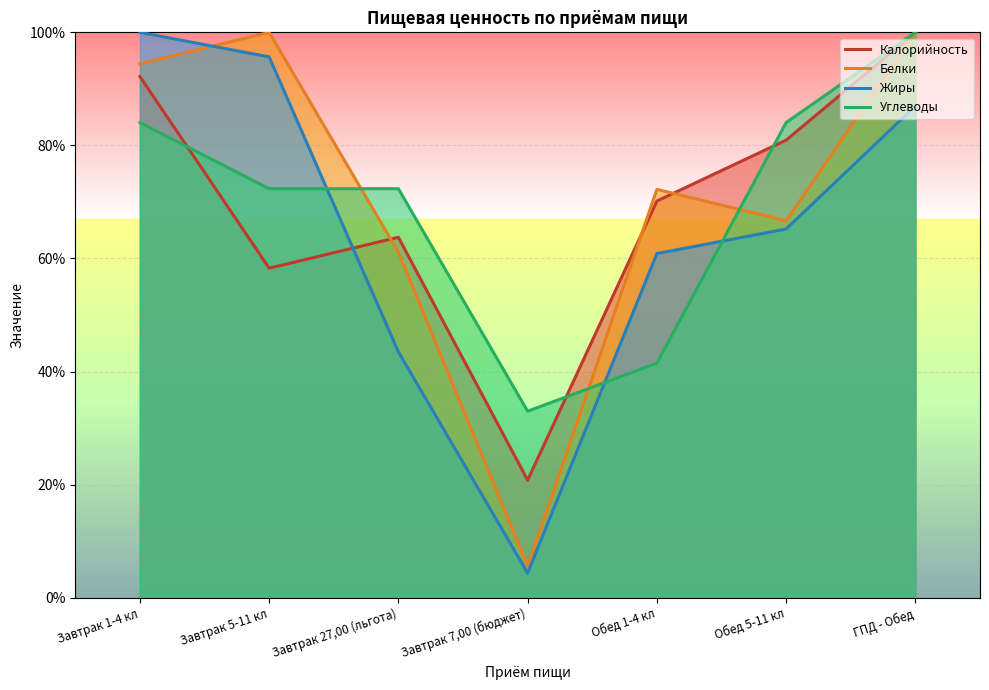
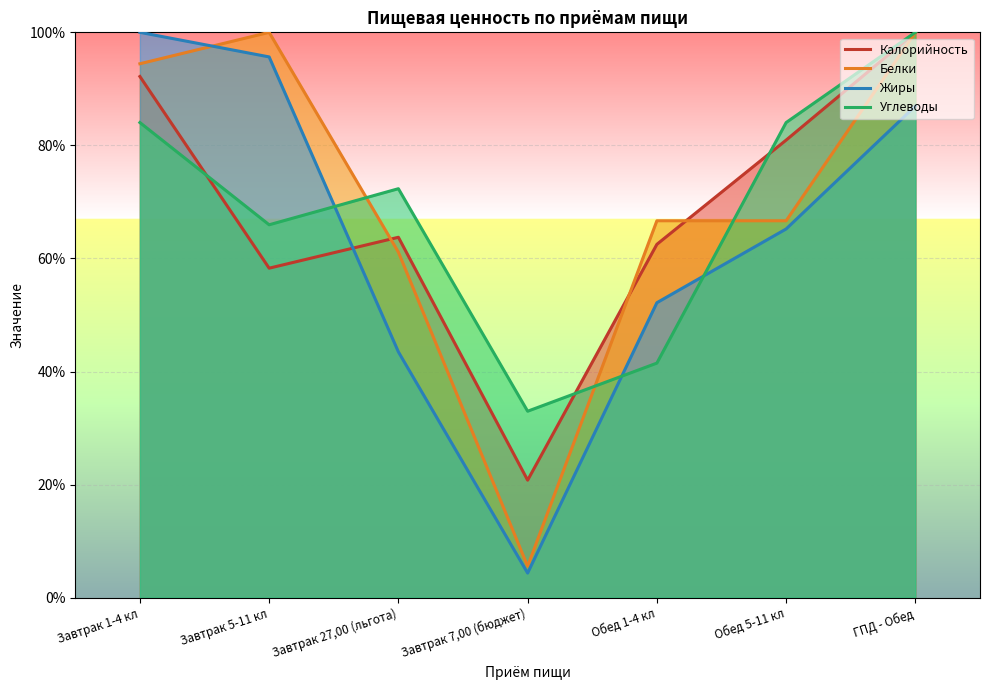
  {
    "Калорийность": {
      "Завтрак 1-4 кл": "92%",
      "Завтрак 5-11 кл": "58%",
      "Завтрак 27,00 (льгота)": "64%",
      "Завтрак 7,00 (бюджет)": "21%",
-     "Обед 1-4 кл": "70%",
+     "Обед 1-4 кл": "63%",
      "Обед 5-11 кл": "81%"
    },
    "Белки": {
      "Завтрак 1-4 кл": "94%",
      "Завтрак 5-11 кл": "100%",
      "Завтрак 27,00 (льгота)": "61%",
      "Завтрак 7,00 (бюджет)": "6%",
-     "Обед 1-4 кл": "72%",
+     "Обед 1-4 кл": "67%",
      "Обед 5-11 кл": "67%"
    },
    "Жиры": {
      "Завтрак 1-4 кл": "100%",
      "Завтрак 5-11 кл": "96%",
      "Завтрак 27,00 (льгота)": "43%",
      "Завтрак 7,00 (бюджет)": "4%",
-     "Обед 1-4 кл": "61%",
+     "Обед 1-4 кл": "52%",
      "Обед 5-11 кл": "65%"
    },
    "Углеводы": {
      "Завтрак 1-4 кл": "84%",
-     "Завтрак 5-11 кл": "72%",
+     "Завтрак 5-11 кл": "66%",
      "Завтрак 27,00 (льгота)": "72%",
      "Завтрак 7,00 (бюджет)": "33%",
      "Обед 1-4 кл": "41%",
      "Обед 5-11 кл": "84%"
    }
  }
